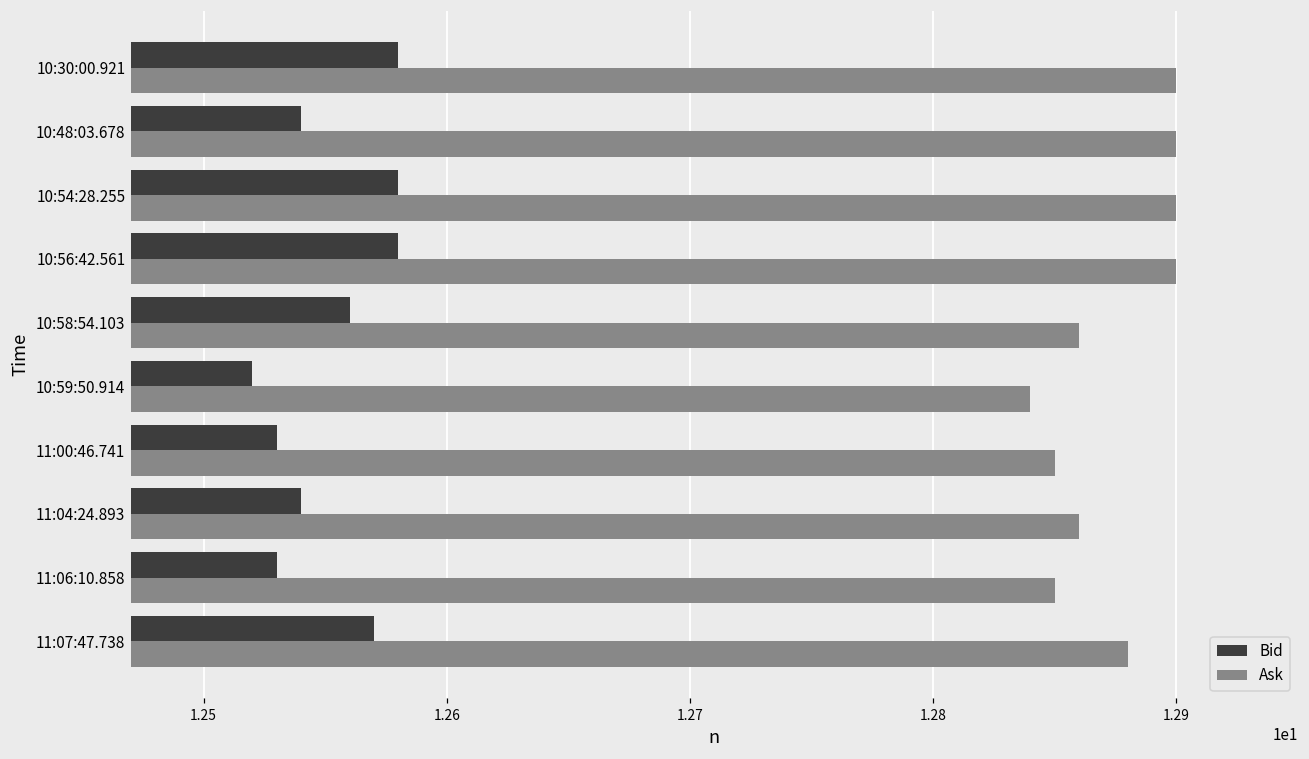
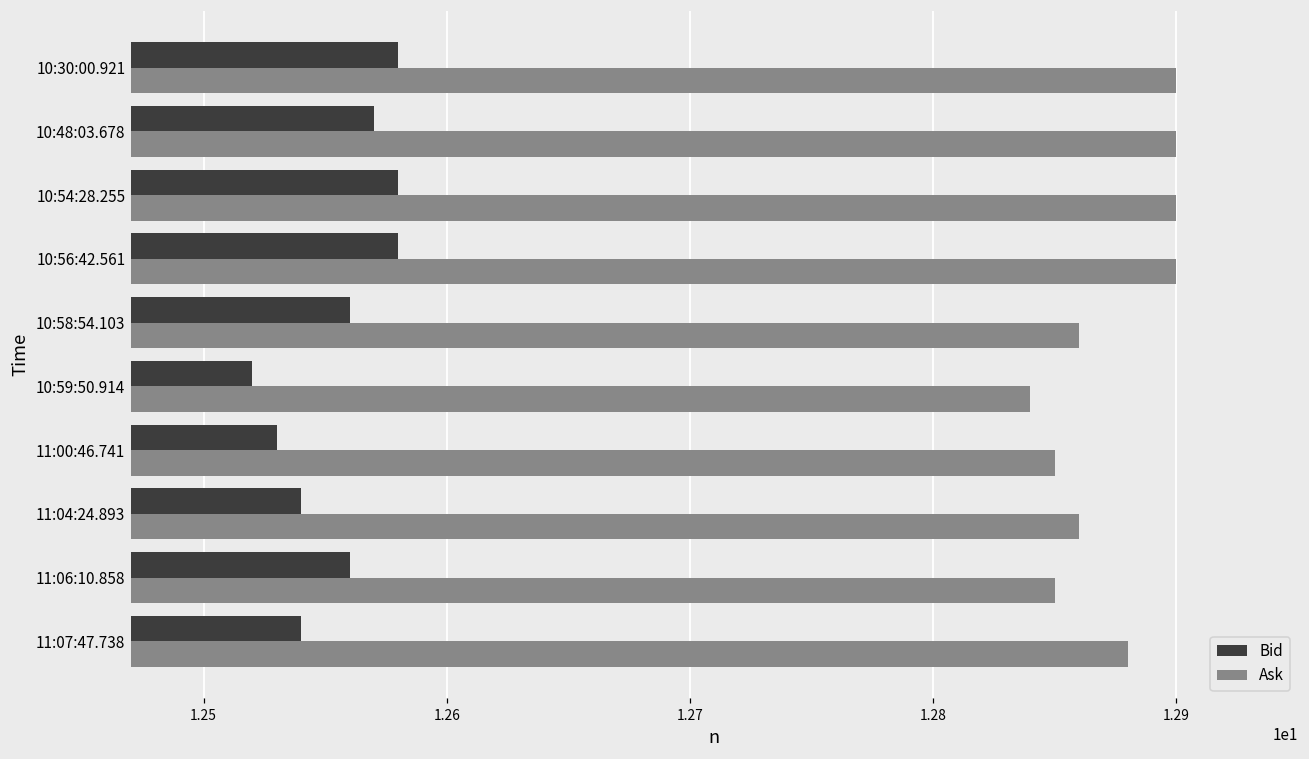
  {
    "Bid": {
      "10:30:00.921": 12.58,
-     "10:48:03.678": 12.54,
+     "10:48:03.678": 12.57,
      "10:54:28.255": 12.58,
      "10:56:42.561": 12.58,
      "10:58:54.103": 12.56,
      "10:59:50.914": 12.52,
      "11:00:46.741": 12.53,
      "11:04:24.893": 12.54,
-     "11:06:10.858": 12.53,
-     "11:07:47.738": 12.57
+     "11:06:10.858": 12.56,
+     "11:07:47.738": 12.54
    },
    "Ask": {
      "10:30:00.921": 12.90,
      "10:48:03.678": 12.90,
      "10:54:28.255": 12.90,
      "10:56:42.561": 12.90,
      "10:58:54.103": 12.86,
      "10:59:50.914": 12.84,
      "11:00:46.741": 12.85,
      "11:04:24.893": 12.86,
      "11:06:10.858": 12.85,
      "11:07:47.738": 12.88
    }
  }
